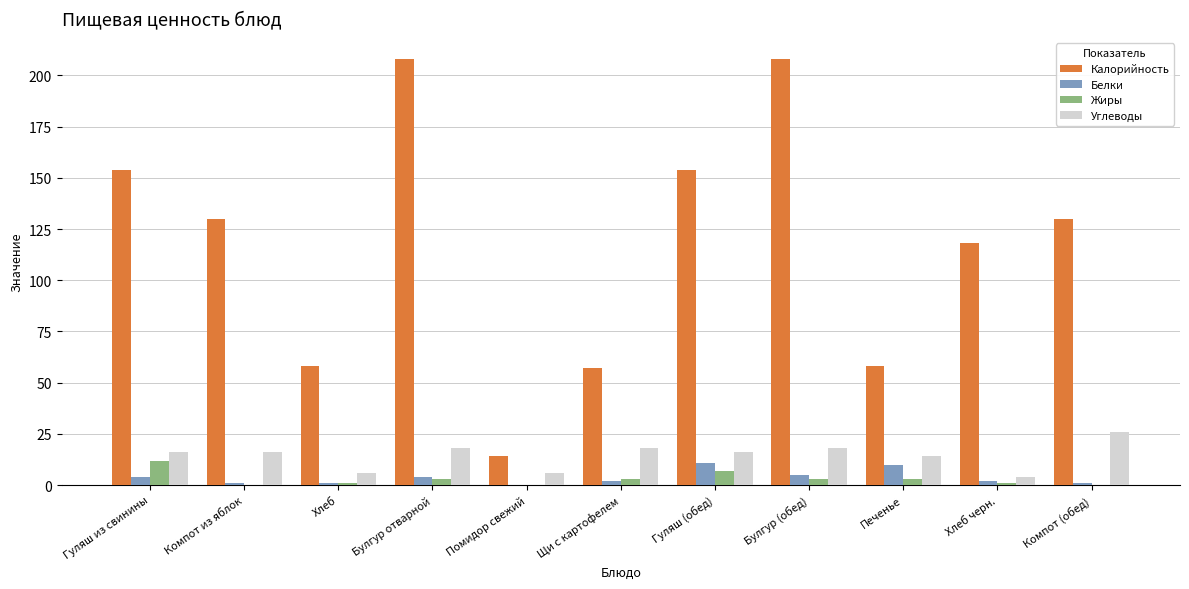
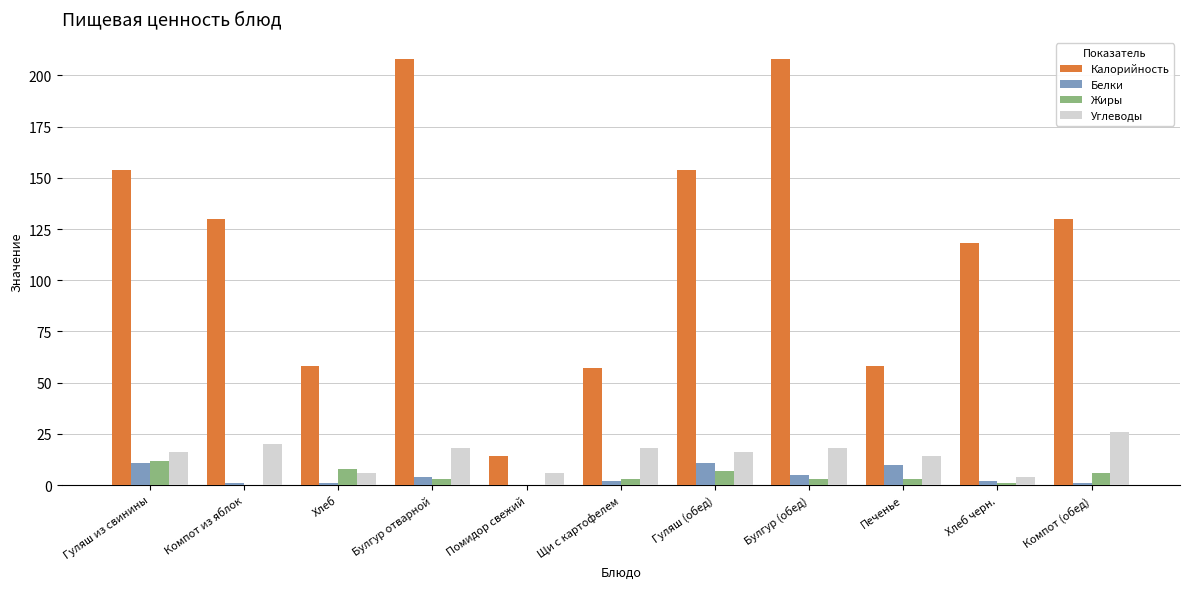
  {
    "Калорийность": {
      "Гуляш из свинины": 154,
      "Компот из яблок": 130,
      "Хлеб": 58,
      "Булгур отварной": 208,
      "Помидор свежий": 14,
      "Щи с картофелем": 57,
      "Гуляш (обед)": 154,
      "Булгур (обед)": 208,
      "Печенье": 58,
      "Хлеб черн.": 118,
      "Компот (обед)": 130
    },
    "Белки": {
-     "Гуляш из свинины": 4,
+     "Гуляш из свинины": 11,
      "Булгур отварной": 4,
      "Помидор свежий": 0,
      "Щи с картофелем": 2,
      "Гуляш (обед)": 11,
      "Булгур (обед)": 5,
      "Печенье": 10,
      "Хлеб черн.": 2
    },
    "Жиры": {
      "Гуляш из свинины": 12,
      "Компот из яблок": 0,
-     "Хлеб": 1,
+     "Хлеб": 8,
      "Булгур отварной": 3,
      "Помидор свежий": 0,
      "Щи с картофелем": 3,
      "Гуляш (обед)": 7,
      "Булгур (обед)": 3,
      "Печенье": 3,
-     "Компот (обед)": 0
+     "Компот (обед)": 6
    },
    "Углеводы": {
      "Гуляш из свинины": 16,
-     "Компот из яблок": 16,
+     "Компот из яблок": 20,
      "Хлеб": 6,
      "Булгур отварной": 18,
      "Помидор свежий": 6,
      "Щи с картофелем": 18,
      "Гуляш (обед)": 16,
      "Булгур (обед)": 18,
      "Печенье": 14,
      "Хлеб черн.": 4,
      "Компот (обед)": 26
    }
  }
